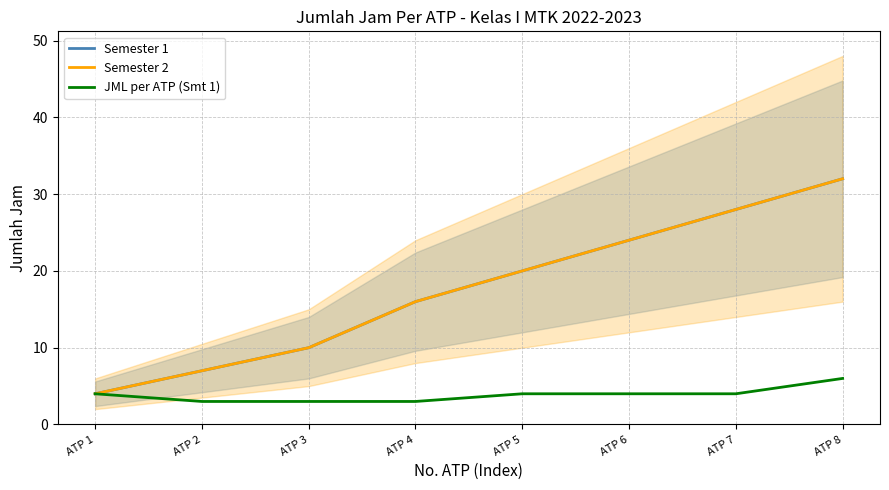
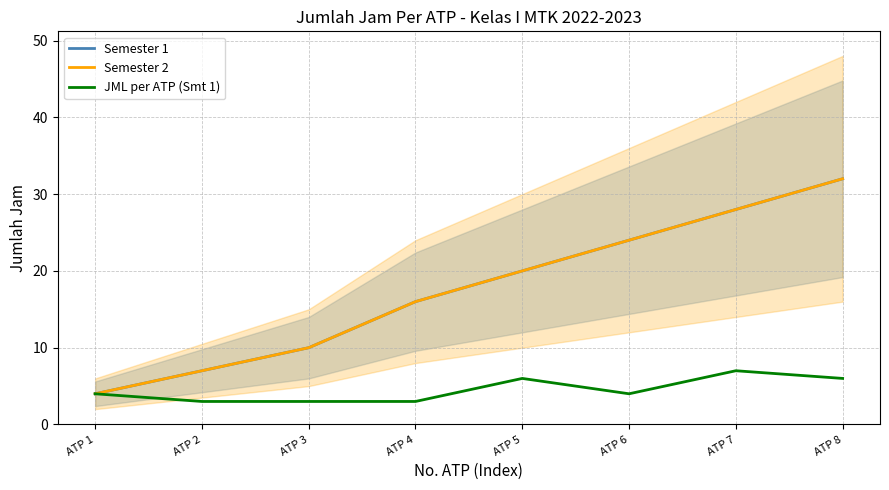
  {
    "JML per ATP (Smt 1)": {
      "ATP 2": 3,
      "ATP 3": 3,
      "ATP 4": 3,
-     "ATP 5": 4,
+     "ATP 5": 6,
      "ATP 6": 4,
-     "ATP 7": 4,
+     "ATP 7": 7,
      "ATP 8": 6
    }
  }
